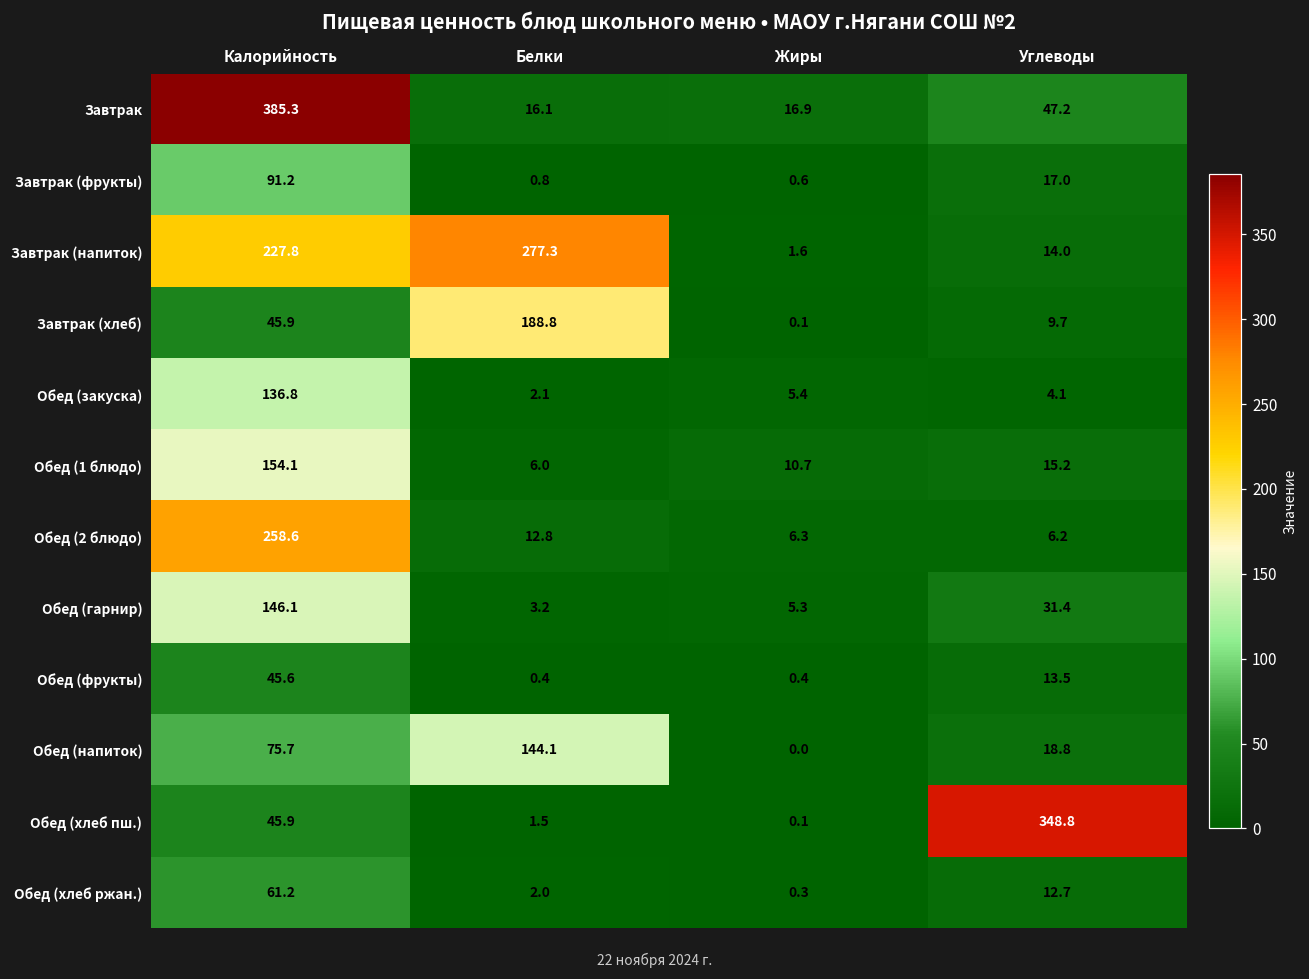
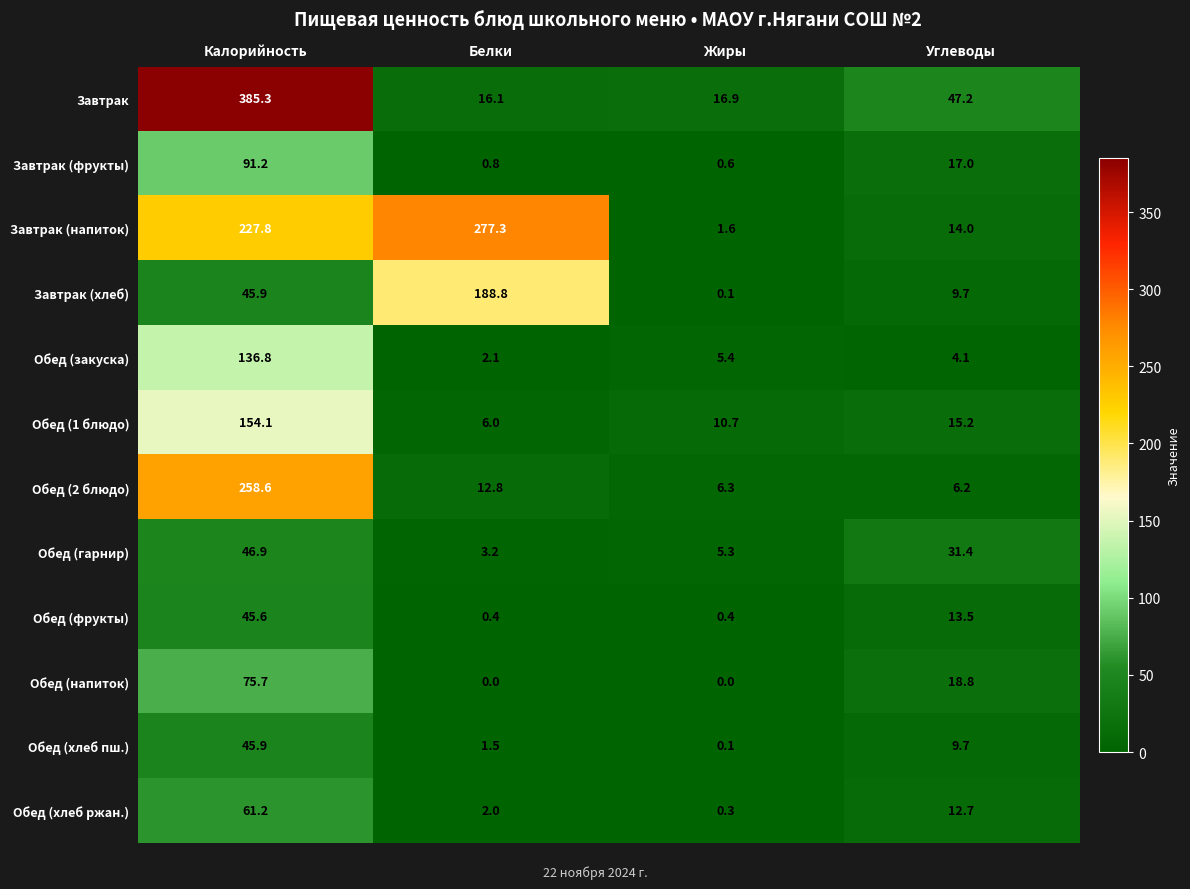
  {
    "Завтрак": {
      "Калорийность": 385.3,
      "Белки": 16.1,
      "Жиры": 16.9,
      "Углеводы": 47.2
    },
    "Завтрак (фрукты)": {
      "Калорийность": 91.2,
      "Белки": 0.8,
      "Жиры": 0.6,
      "Углеводы": 17.0
    },
    "Завтрак (напиток)": {
      "Калорийность": 227.8,
      "Белки": 277.3,
      "Жиры": 1.6,
      "Углеводы": 14.0
    },
    "Завтрак (хлеб)": {
      "Калорийность": 45.9,
      "Белки": 188.8,
      "Жиры": 0.1,
      "Углеводы": 9.7
    },
    "Обед (закуска)": {
      "Калорийность": 136.8,
      "Белки": 2.1,
      "Жиры": 5.4,
      "Углеводы": 4.1
    },
    "Обед (1 блюдо)": {
      "Калорийность": 154.1,
      "Белки": 6.0,
      "Жиры": 10.7,
      "Углеводы": 15.2
    },
    "Обед (2 блюдо)": {
      "Калорийность": 258.6,
      "Белки": 12.8,
      "Жиры": 6.3,
      "Углеводы": 6.2
    },
    "Обед (гарнир)": {
-     "Калорийность": 146.1,
+     "Калорийность": 46.9,
      "Белки": 3.2,
      "Жиры": 5.3,
      "Углеводы": 31.4
    },
    "Обед (фрукты)": {
      "Калорийность": 45.6,
      "Белки": 0.4,
      "Жиры": 0.4,
      "Углеводы": 13.5
    },
    "Обед (напиток)": {
      "Калорийность": 75.7,
-     "Белки": 144.1,
+     "Белки": 0.0,
      "Жиры": 0.0,
      "Углеводы": 18.8
    },
    "Обед (хлеб пш.)": {
      "Калорийность": 45.9,
      "Белки": 1.5,
      "Жиры": 0.1,
-     "Углеводы": 348.8
+     "Углеводы": 9.7
    },
    "Обед (хлеб ржан.)": {
      "Калорийность": 61.2,
      "Белки": 2.0,
      "Жиры": 0.3,
      "Углеводы": 12.7
    }
  }
